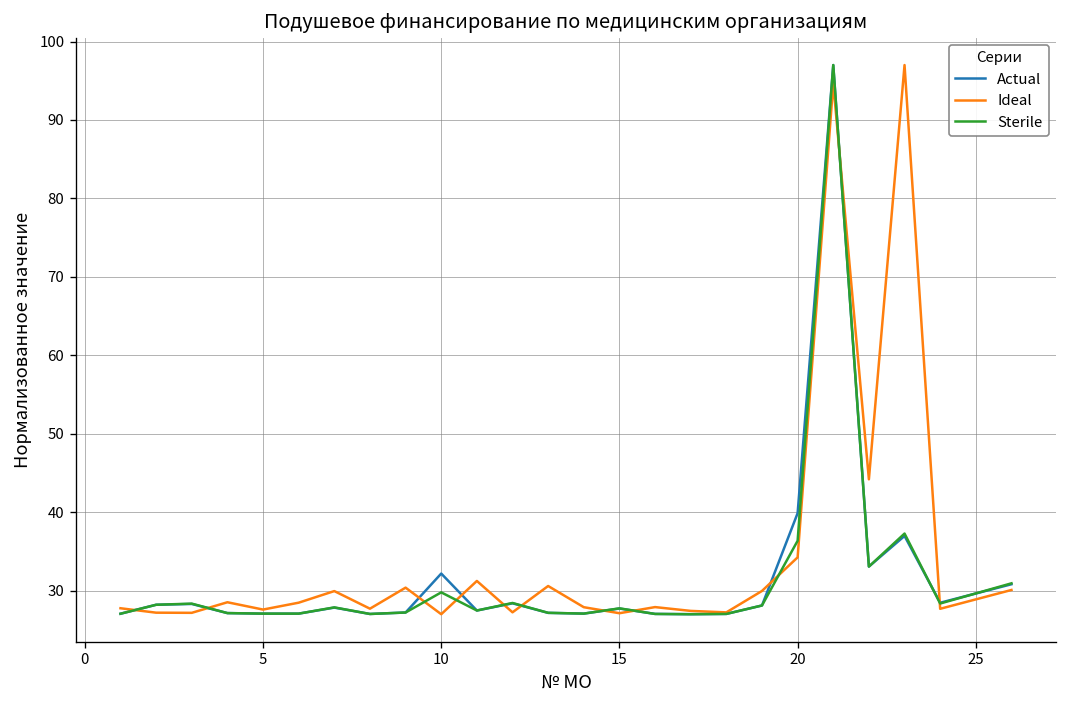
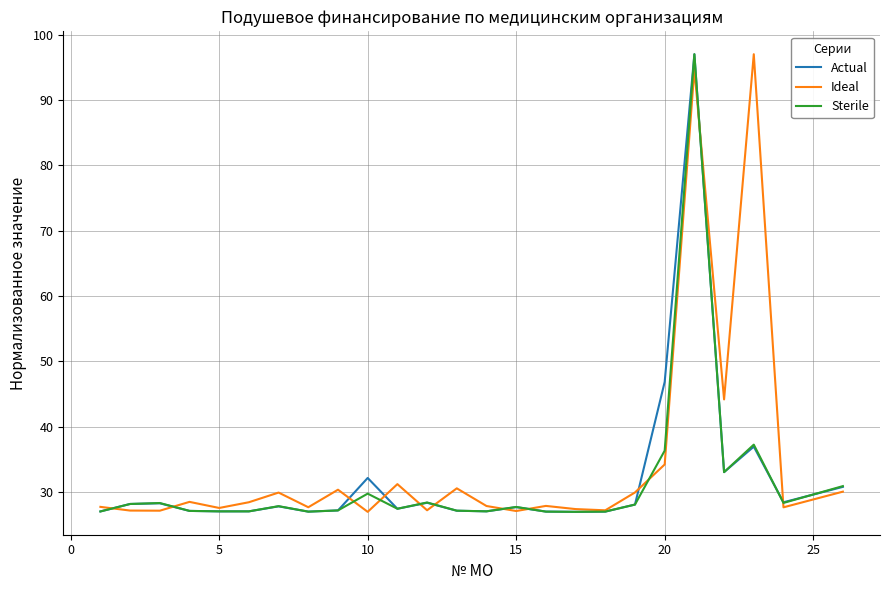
  {
    "Actual": {
      "10": 32,
-     "20": 40
+     "20": 47
    },
    "Ideal": {
      "5": 28,
      "10": 27,
      "15": 27,
      "20": 34
    },
    "Sterile": {
      "10": 30,
      "20": 36
    }
  }
